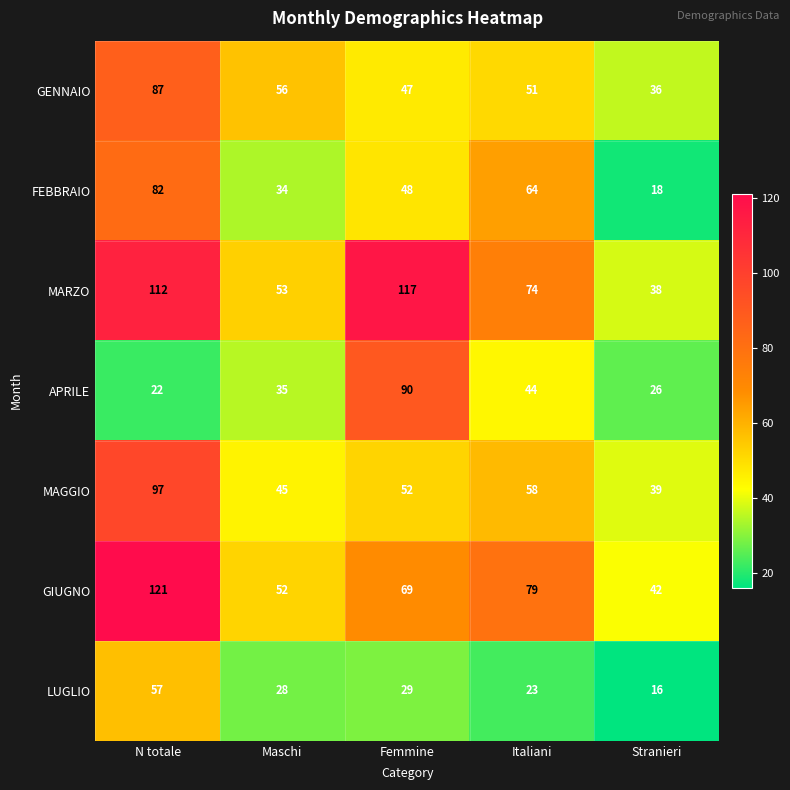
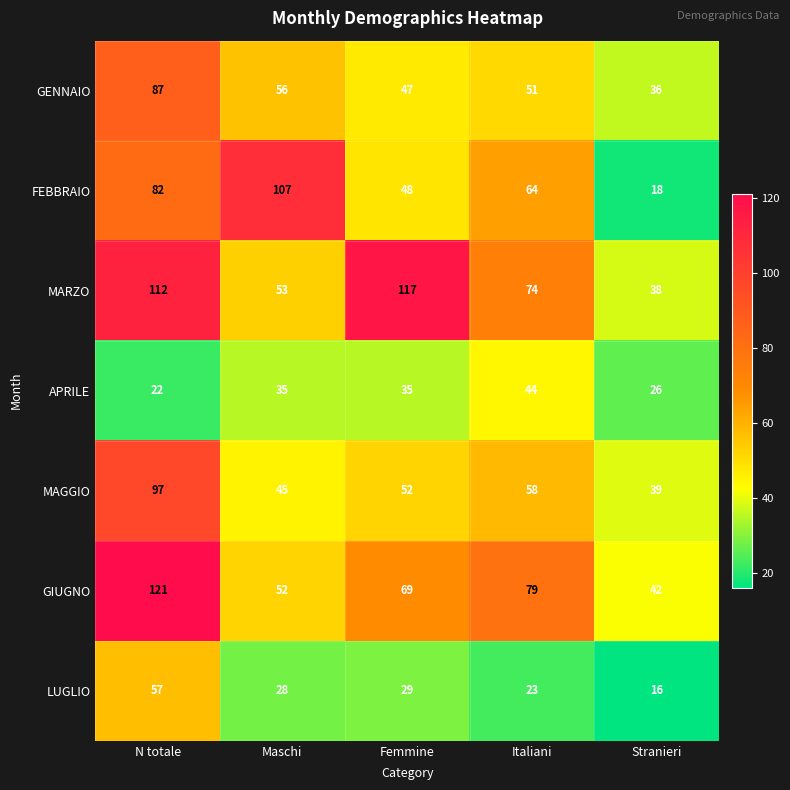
  {
    "GENNAIO": {
      "N totale": 87,
      "Maschi": 56,
      "Femmine": 47,
      "Italiani": 51,
      "Stranieri": 36
    },
    "FEBBRAIO": {
      "N totale": 82,
-     "Maschi": 34,
+     "Maschi": 107,
      "Femmine": 48,
      "Italiani": 64,
      "Stranieri": 18
    },
    "MARZO": {
      "N totale": 112,
      "Maschi": 53,
      "Femmine": 117,
      "Italiani": 74,
      "Stranieri": 38
    },
    "APRILE": {
      "N totale": 22,
      "Maschi": 35,
-     "Femmine": 90,
+     "Femmine": 35,
      "Italiani": 44,
      "Stranieri": 26
    },
    "MAGGIO": {
      "N totale": 97,
      "Maschi": 45,
      "Femmine": 52,
      "Italiani": 58,
      "Stranieri": 39
    },
    "GIUGNO": {
      "N totale": 121,
      "Maschi": 52,
      "Femmine": 69,
      "Italiani": 79,
      "Stranieri": 42
    },
    "LUGLIO": {
      "N totale": 57,
      "Maschi": 28,
      "Femmine": 29,
      "Italiani": 23,
      "Stranieri": 16
    }
  }
